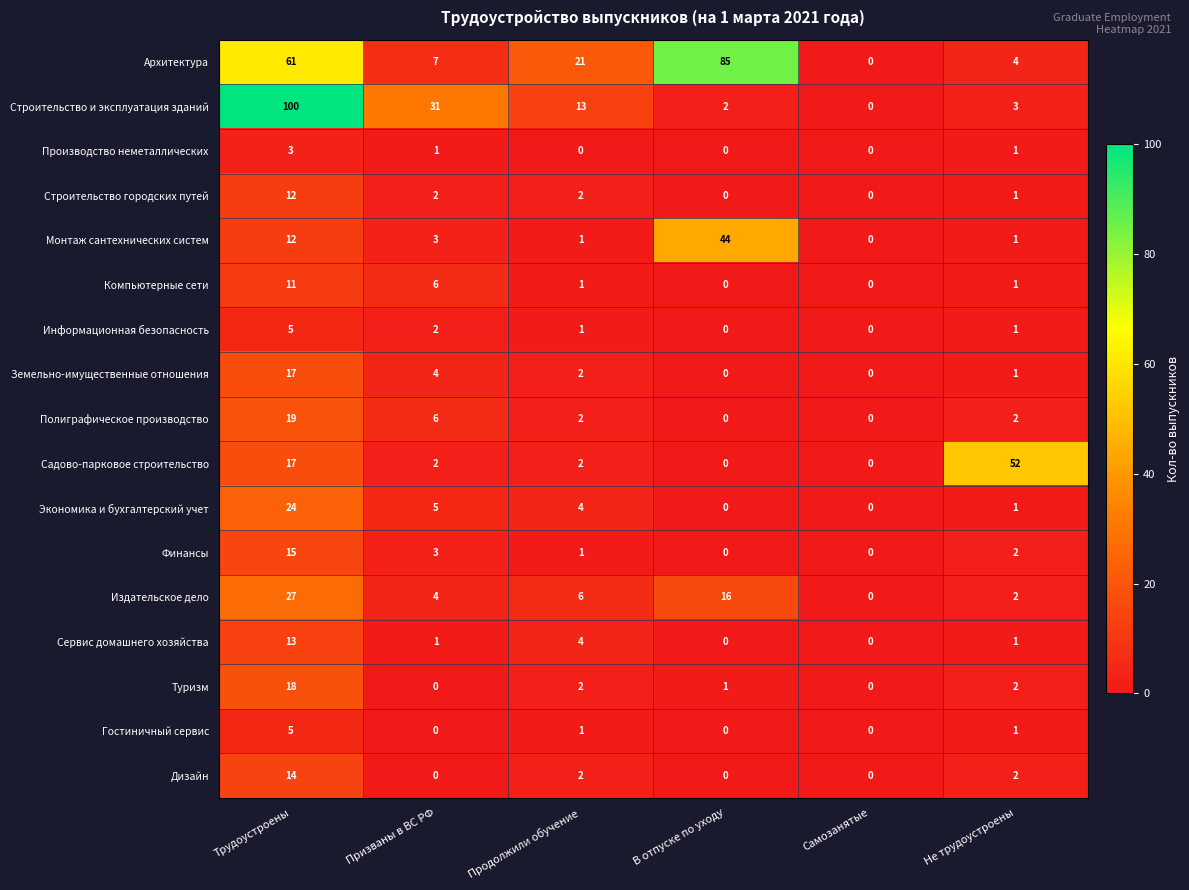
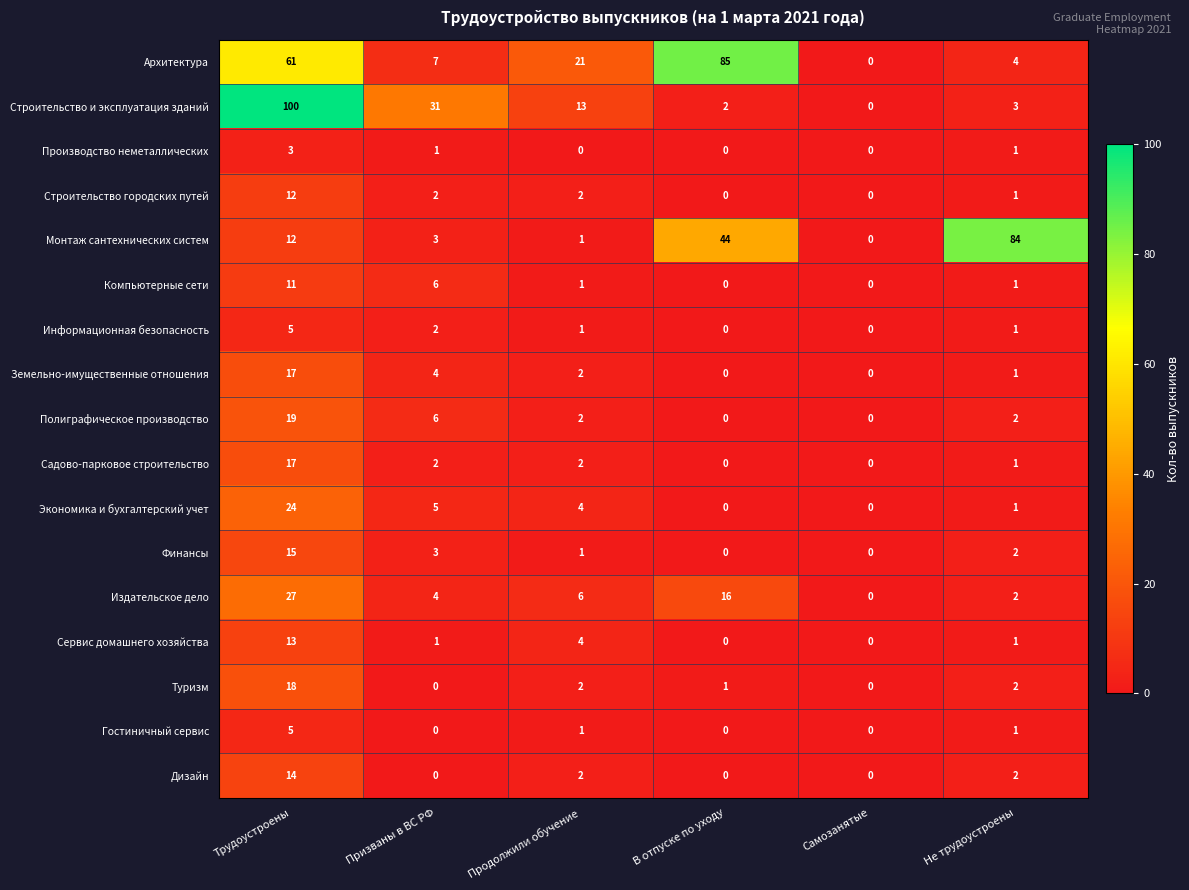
  {
    "Архитектура": {
      "Трудоустроены": 61,
      "Призваны в ВС РФ": 7,
      "Продолжили обучение": 21,
      "В отпуске по уходу": 85,
      "Самозанятые": 0,
      "Не трудоустроены": 4
    },
    "Строительство и эксплуатация зданий": {
      "Трудоустроены": 100,
      "Призваны в ВС РФ": 31,
      "Продолжили обучение": 13,
      "В отпуске по уходу": 2,
      "Самозанятые": 0,
      "Не трудоустроены": 3
    },
    "Производство неметаллических": {
      "Трудоустроены": 3,
      "Призваны в ВС РФ": 1,
      "Продолжили обучение": 0,
      "В отпуске по уходу": 0,
      "Самозанятые": 0,
      "Не трудоустроены": 1
    },
    "Строительство городских путей": {
      "Трудоустроены": 12,
      "Призваны в ВС РФ": 2,
      "Продолжили обучение": 2,
      "В отпуске по уходу": 0,
      "Самозанятые": 0,
      "Не трудоустроены": 1
    },
    "Монтаж сантехнических систем": {
      "Трудоустроены": 12,
      "Призваны в ВС РФ": 3,
      "Продолжили обучение": 1,
      "В отпуске по уходу": 44,
      "Самозанятые": 0,
-     "Не трудоустроены": 1
+     "Не трудоустроены": 84
    },
    "Компьютерные сети": {
      "Трудоустроены": 11,
      "Призваны в ВС РФ": 6,
      "Продолжили обучение": 1,
      "В отпуске по уходу": 0,
      "Самозанятые": 0,
      "Не трудоустроены": 1
    },
    "Информационная безопасность": {
      "Трудоустроены": 5,
      "Призваны в ВС РФ": 2,
      "Продолжили обучение": 1,
      "В отпуске по уходу": 0,
      "Самозанятые": 0,
      "Не трудоустроены": 1
    },
    "Земельно-имущественные отношения": {
      "Трудоустроены": 17,
      "Призваны в ВС РФ": 4,
      "Продолжили обучение": 2,
      "В отпуске по уходу": 0,
      "Самозанятые": 0,
      "Не трудоустроены": 1
    },
    "Полиграфическое производство": {
      "Трудоустроены": 19,
      "Призваны в ВС РФ": 6,
      "Продолжили обучение": 2,
      "В отпуске по уходу": 0,
      "Самозанятые": 0,
      "Не трудоустроены": 2
    },
    "Садово-парковое строительство": {
      "Трудоустроены": 17,
      "Призваны в ВС РФ": 2,
      "Продолжили обучение": 2,
      "В отпуске по уходу": 0,
      "Самозанятые": 0,
-     "Не трудоустроены": 52
+     "Не трудоустроены": 1
    },
    "Экономика и бухгалтерский учет": {
      "Трудоустроены": 24,
      "Призваны в ВС РФ": 5,
      "Продолжили обучение": 4,
      "В отпуске по уходу": 0,
      "Самозанятые": 0,
      "Не трудоустроены": 1
    },
    "Финансы": {
      "Трудоустроены": 15,
      "Призваны в ВС РФ": 3,
      "Продолжили обучение": 1,
      "В отпуске по уходу": 0,
      "Самозанятые": 0,
      "Не трудоустроены": 2
    },
    "Издательское дело": {
      "Трудоустроены": 27,
      "Призваны в ВС РФ": 4,
      "Продолжили обучение": 6,
      "В отпуске по уходу": 16,
      "Самозанятые": 0,
      "Не трудоустроены": 2
    },
    "Сервис домашнего хозяйства": {
      "Трудоустроены": 13,
      "Призваны в ВС РФ": 1,
      "Продолжили обучение": 4,
      "В отпуске по уходу": 0,
      "Самозанятые": 0,
      "Не трудоустроены": 1
    },
    "Туризм": {
      "Трудоустроены": 18,
      "Призваны в ВС РФ": 0,
      "Продолжили обучение": 2,
      "В отпуске по уходу": 1,
      "Самозанятые": 0,
      "Не трудоустроены": 2
    },
    "Гостиничный сервис": {
      "Трудоустроены": 5,
      "Призваны в ВС РФ": 0,
      "Продолжили обучение": 1,
      "В отпуске по уходу": 0,
      "Самозанятые": 0,
      "Не трудоустроены": 1
    },
    "Дизайн": {
      "Трудоустроены": 14,
      "Призваны в ВС РФ": 0,
      "Продолжили обучение": 2,
      "В отпуске по уходу": 0,
      "Самозанятые": 0,
      "Не трудоустроены": 2
    }
  }
